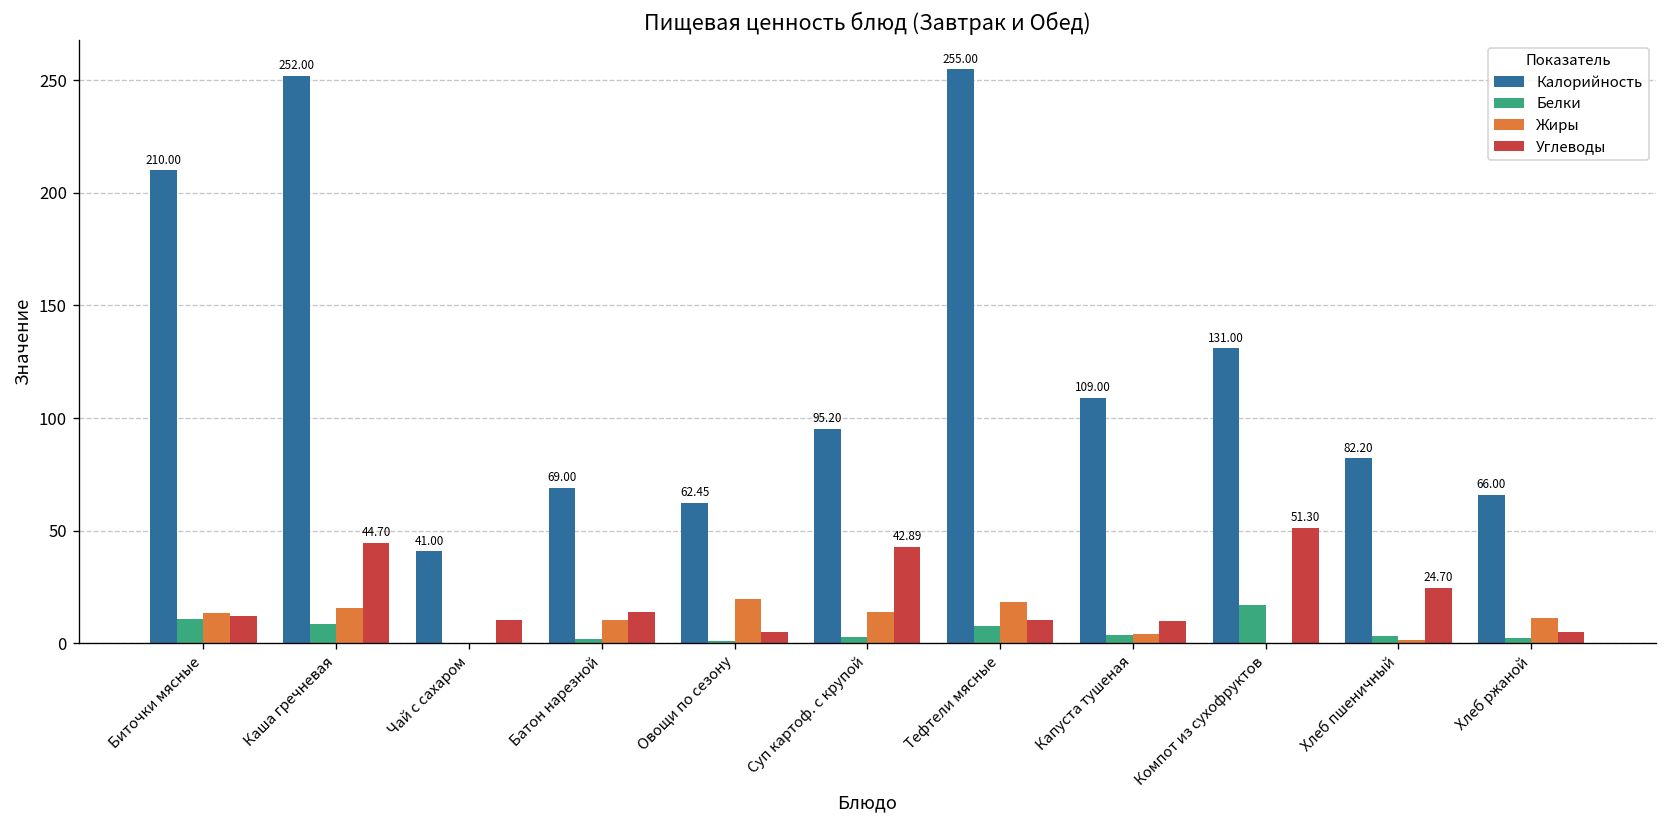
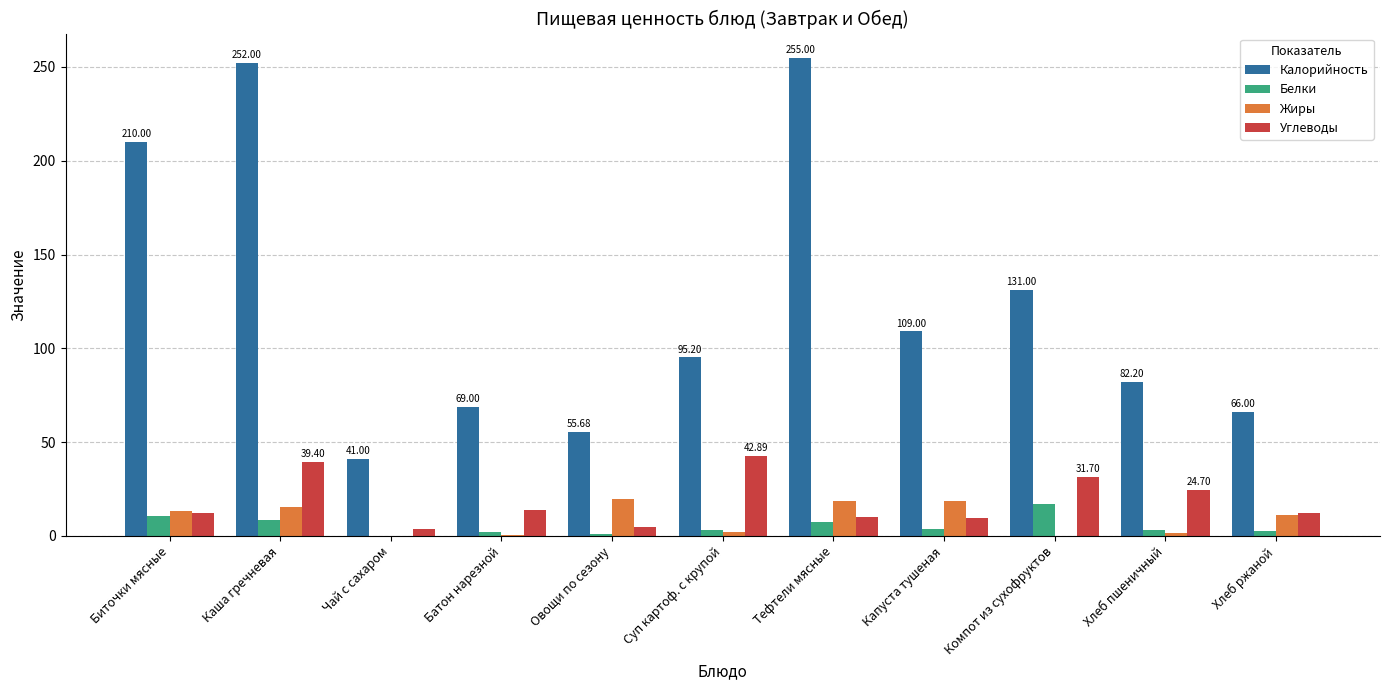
  {
    "Калорийность": {
      "Биточки мясные": 210.00,
      "Каша гречневая": 252.00,
      "Чай с сахаром": 41.00,
      "Батон нарезной": 69.00,
-     "Овощи по сезону": 62.45,
+     "Овощи по сезону": 55.68,
      "Суп картоф. с крупой": 95.20,
      "Тефтели мясные": 255.00,
      "Капуста тушеная": 109.00,
      "Компот из сухофруктов": 131.00,
      "Хлеб пшеничный": 82.20,
      "Хлеб ржаной": 66.00
    },
    "Белки": {
      "Биточки мясные": 11,
      "Каша гречневая": 9,
      "Батон нарезной": 2,
      "Суп картоф. с крупой": 3,
      "Тефтели мясные": 8,
      "Капуста тушеная": 4,
      "Компот из сухофруктов": 17,
      "Хлеб пшеничный": 3,
      "Хлеб ржаной": 2
    },
    "Жиры": {
      "Биточки мясные": 13,
      "Каша гречневая": 16,
      "Чай с сахаром": 0,
-     "Батон нарезной": 10,
+     "Батон нарезной": 1,
      "Овощи по сезону": 20,
-     "Суп картоф. с крупой": 14,
+     "Суп картоф. с крупой": 2,
      "Тефтели мясные": 19,
-     "Капуста тушеная": 4,
+     "Капуста тушеная": 19,
      "Хлеб пшеничный": 1,
      "Хлеб ржаной": 11
    },
    "Углеводы": {
-     "Каша гречневая": 44.70,
-     "Чай с сахаром": 10,
+     "Каша гречневая": 39.40,
+     "Чай с сахаром": 4,
      "Суп картоф. с крупой": 42.89,
-     "Компот из сухофруктов": 51.30,
+     "Компот из сухофруктов": 31.70,
      "Хлеб пшеничный": 24.70,
-     "Хлеб ржаной": 5
+     "Хлеб ржаной": 12
    }
  }
